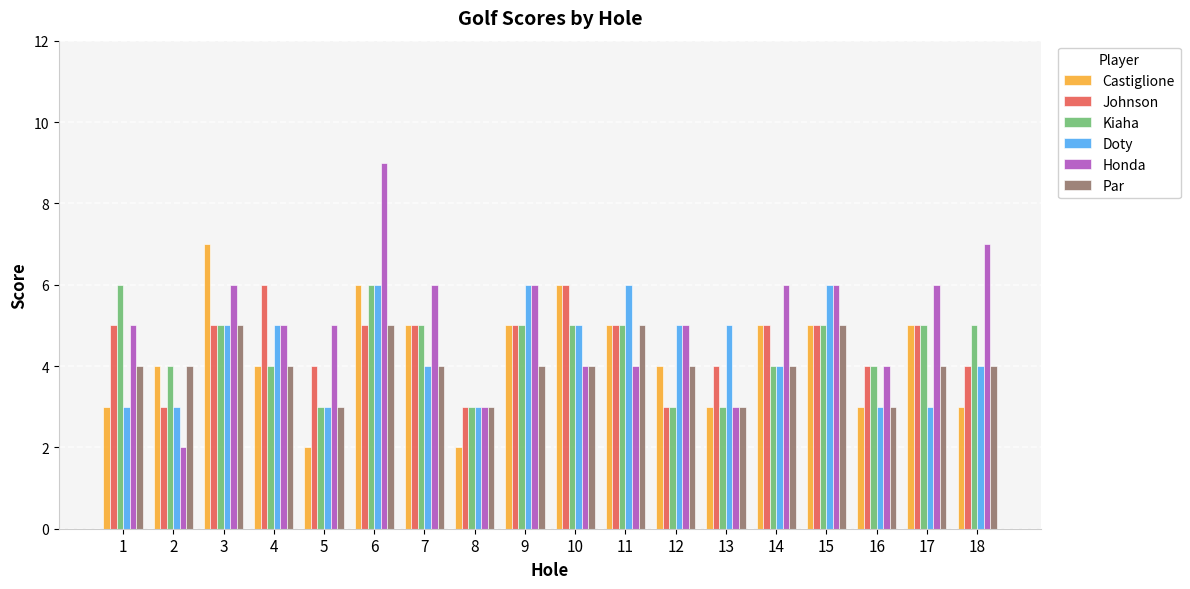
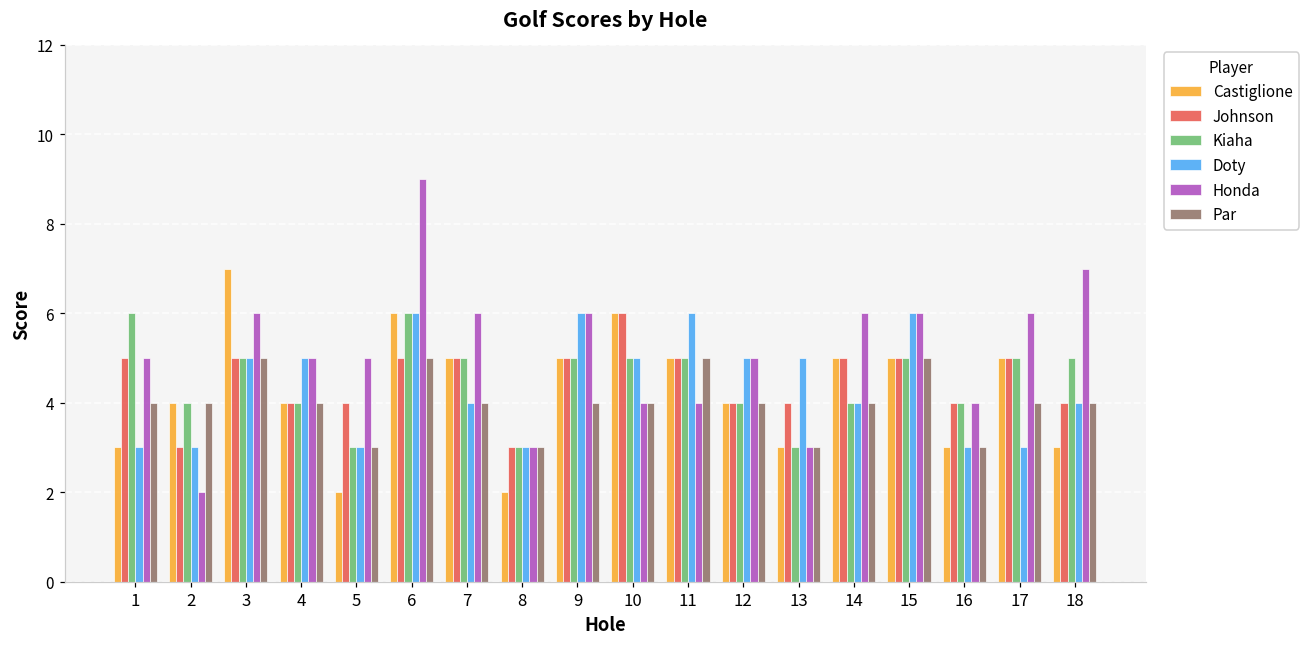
  {
    "Castiglione": {
      "1": 3,
      "2": 4,
      "3": 7,
      "4": 4,
      "5": 2,
      "6": 6,
      "7": 5,
      "8": 2,
      "9": 5,
      "10": 6,
      "11": 5,
      "12": 4,
      "13": 3,
      "14": 5,
      "15": 5,
      "16": 3,
      "17": 5,
      "18": 3
    },
    "Johnson": {
      "1": 5,
      "2": 3,
      "3": 5,
-     "4": 6,
+     "4": 4,
      "5": 4,
      "6": 5,
      "7": 5,
      "8": 3,
      "9": 5,
      "10": 6,
      "11": 5,
-     "12": 3,
+     "12": 4,
      "13": 4,
      "14": 5,
      "15": 5,
      "16": 4,
      "17": 5,
      "18": 4
    },
    "Kiaha": {
      "1": 6,
      "2": 4,
      "3": 5,
      "4": 4,
      "5": 3,
      "6": 6,
      "7": 5,
      "8": 3,
      "9": 5,
      "10": 5,
      "11": 5,
-     "12": 3,
+     "12": 4,
      "13": 3,
      "14": 4,
      "15": 5,
      "16": 4,
      "17": 5,
      "18": 5
    },
    "Doty": {
      "1": 3,
      "2": 3,
      "3": 5,
      "4": 5,
      "5": 3,
      "6": 6,
      "7": 4,
      "8": 3,
      "9": 6,
      "10": 5,
      "11": 6,
      "12": 5,
      "13": 5,
      "14": 4,
      "15": 6,
      "16": 3,
      "17": 3,
      "18": 4
    },
    "Honda": {
      "1": 5,
      "2": 2,
      "3": 6,
      "4": 5,
      "5": 5,
      "6": 9,
      "7": 6,
      "8": 3,
      "9": 6,
      "10": 4,
      "11": 4,
      "12": 5,
      "13": 3,
      "14": 6,
      "15": 6,
      "16": 4,
      "17": 6,
      "18": 7
    },
    "Par": {
      "1": 4,
      "2": 4,
      "3": 5,
      "4": 4,
      "5": 3,
      "6": 5,
      "7": 4,
      "8": 3,
      "9": 4,
      "10": 4,
      "11": 5,
      "12": 4,
      "13": 3,
      "14": 4,
      "15": 5,
      "16": 3,
      "17": 4,
      "18": 4
    }
  }
